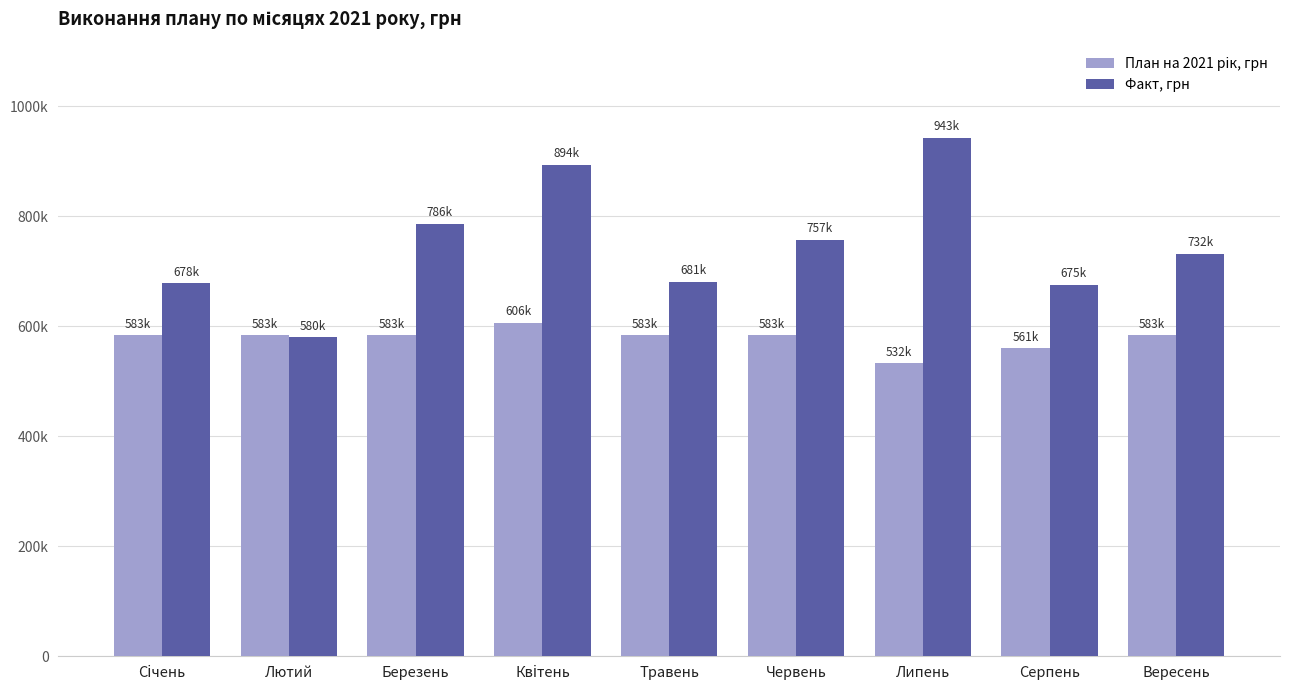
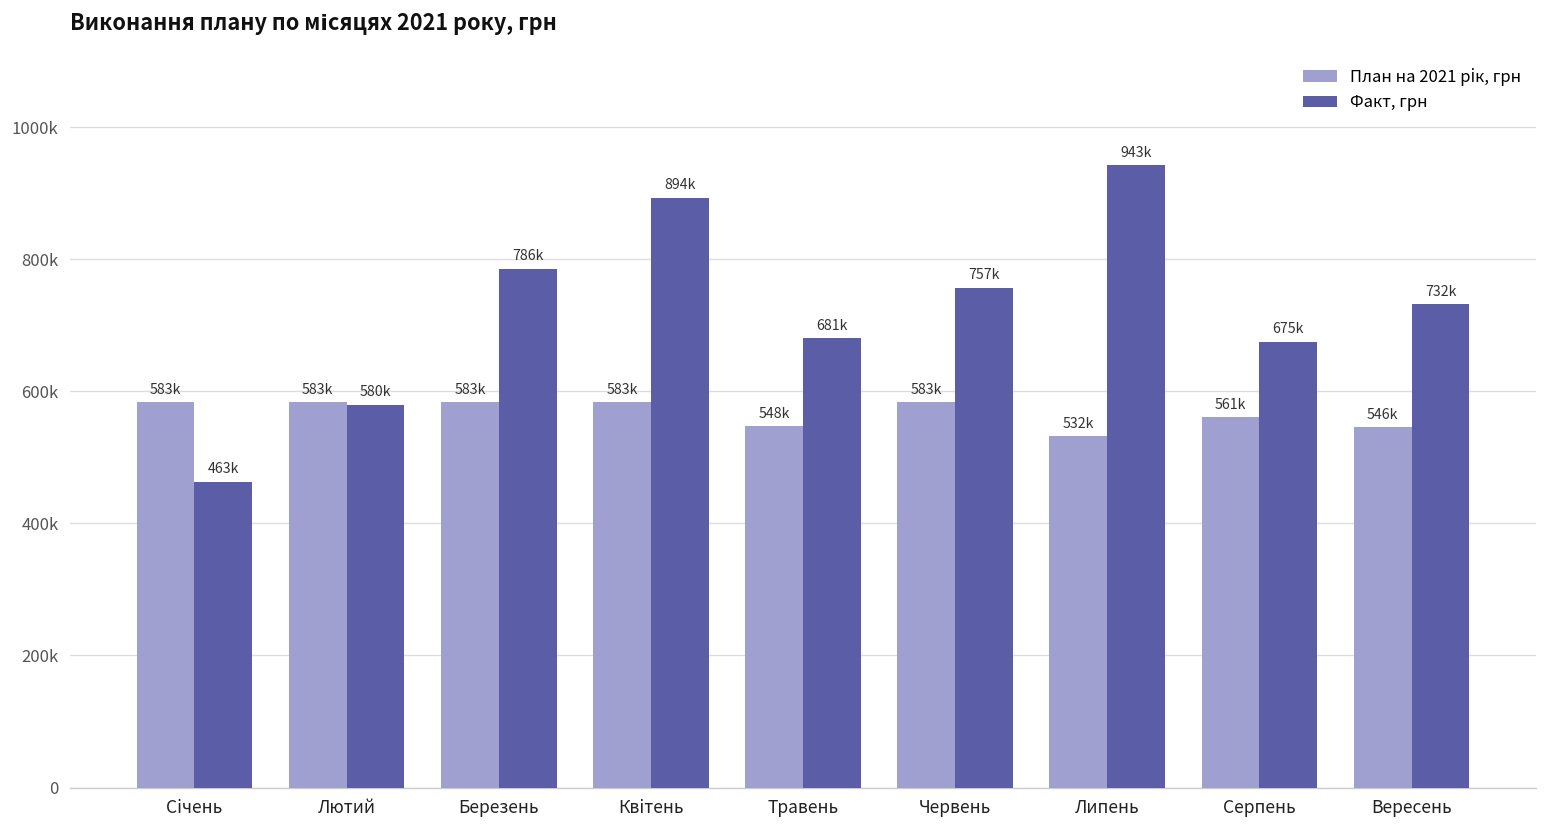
  {
    "План на 2021 рік, грн": {
      "Січень": "583k",
      "Лютий": "583k",
      "Березень": "583k",
-     "Квітень": "606k",
-     "Травень": "583k",
+     "Квітень": "583k",
+     "Травень": "548k",
      "Червень": "583k",
      "Липень": "532k",
      "Серпень": "561k",
-     "Вересень": "583k"
+     "Вересень": "546k"
    },
    "Факт, грн": {
-     "Січень": "678k",
+     "Січень": "463k",
      "Лютий": "580k",
      "Березень": "786k",
      "Квітень": "894k",
      "Травень": "681k",
      "Червень": "757k",
      "Липень": "943k",
      "Серпень": "675k",
      "Вересень": "732k"
    }
  }
